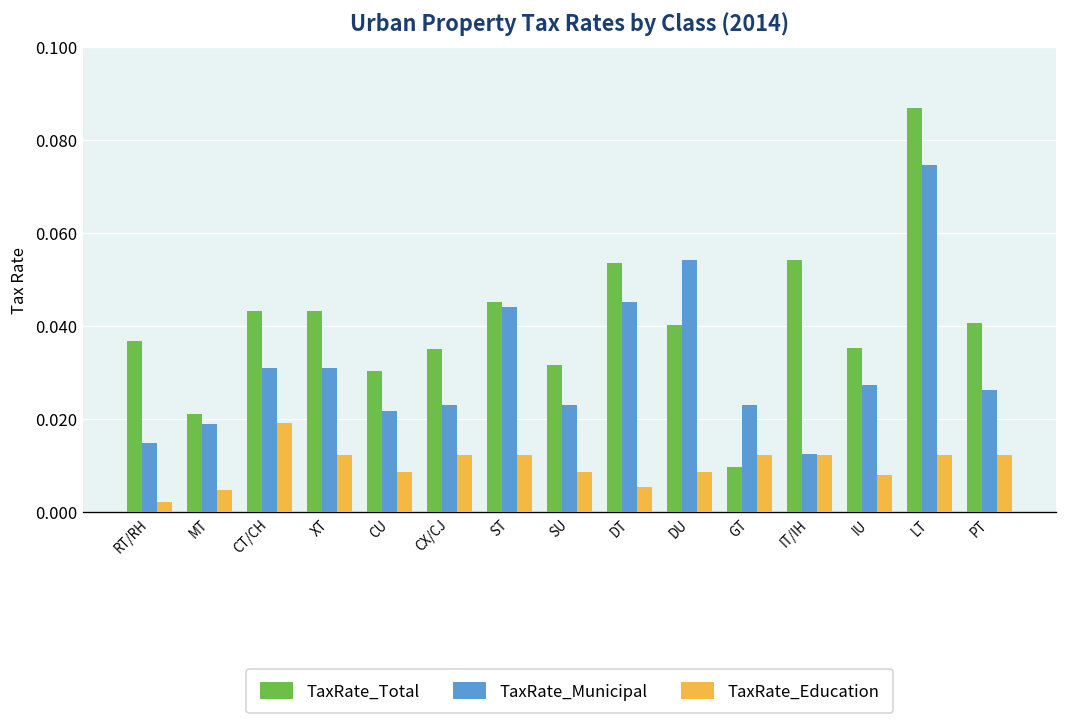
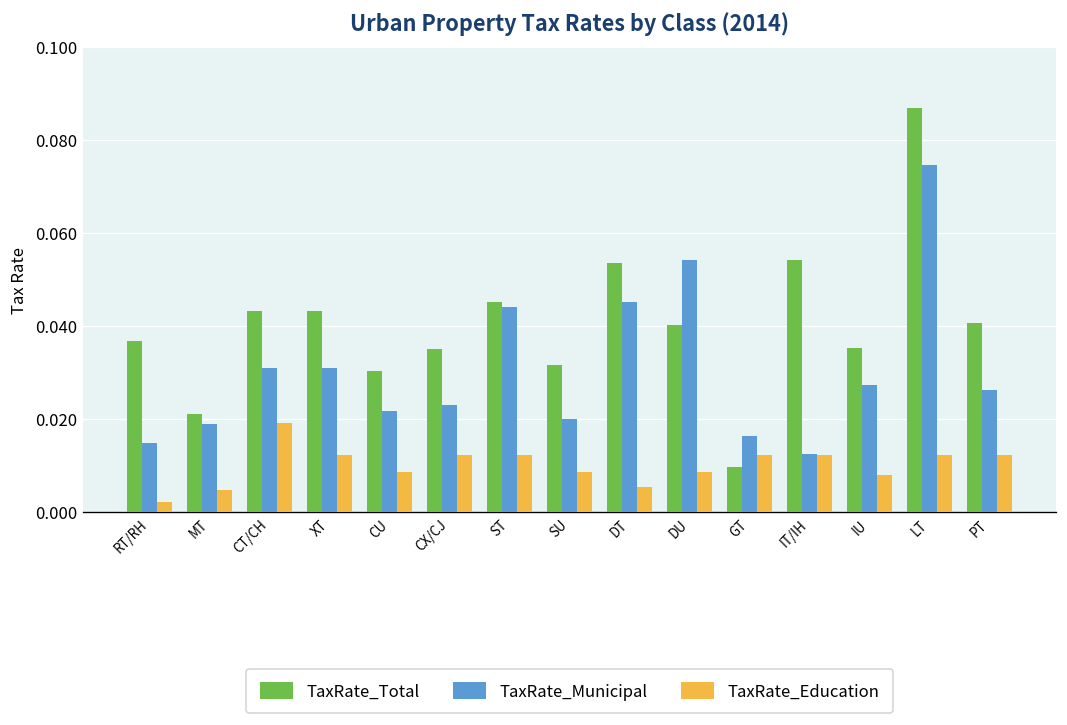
  {
    "TaxRate_Total": {
      "RT/RH": 0.037,
      "MT": 0.021,
      "CT/CH": 0.043,
      "XT": 0.043,
      "CU": 0.030,
      "CX/CJ": 0.035,
      "ST": 0.045,
      "SU": 0.032,
      "DT": 0.053,
      "DU": 0.040,
      "GT": 0.010,
      "IT/IH": 0.054,
      "IU": 0.035,
      "LT": 0.087,
      "PT": 0.041
    },
    "TaxRate_Municipal": {
      "RT/RH": 0.015,
      "MT": 0.019,
      "CT/CH": 0.031,
      "XT": 0.031,
      "CU": 0.022,
      "CX/CJ": 0.023,
      "ST": 0.044,
-     "SU": 0.023,
+     "SU": 0.020,
      "DT": 0.045,
      "DU": 0.054,
-     "GT": 0.023,
+     "GT": 0.016,
      "IT/IH": 0.012,
      "IU": 0.027,
      "LT": 0.075,
      "PT": 0.026
    },
    "TaxRate_Education": {
      "RT/RH": 0.002,
      "MT": 0.005,
      "CT/CH": 0.019,
      "XT": 0.012,
      "CU": 0.009,
      "CX/CJ": 0.012,
      "ST": 0.012,
      "SU": 0.009,
      "DT": 0.005,
      "DU": 0.009,
      "GT": 0.012,
      "IT/IH": 0.012,
      "IU": 0.008,
      "LT": 0.012,
      "PT": 0.012
    }
  }
